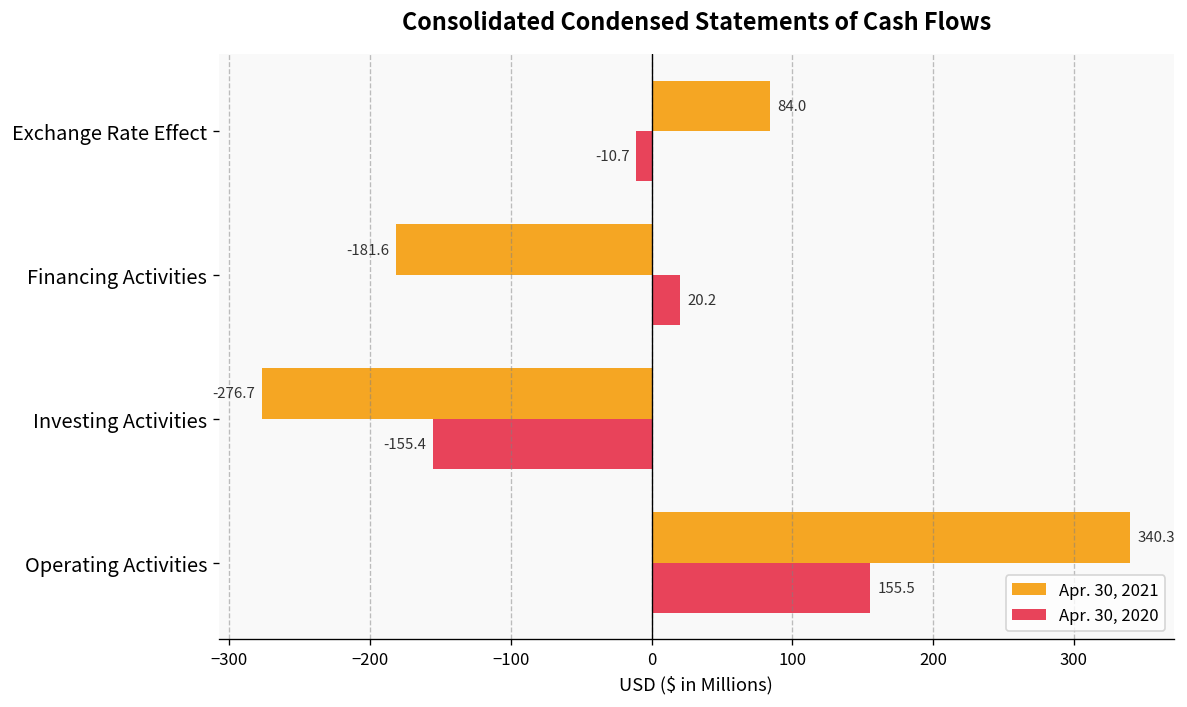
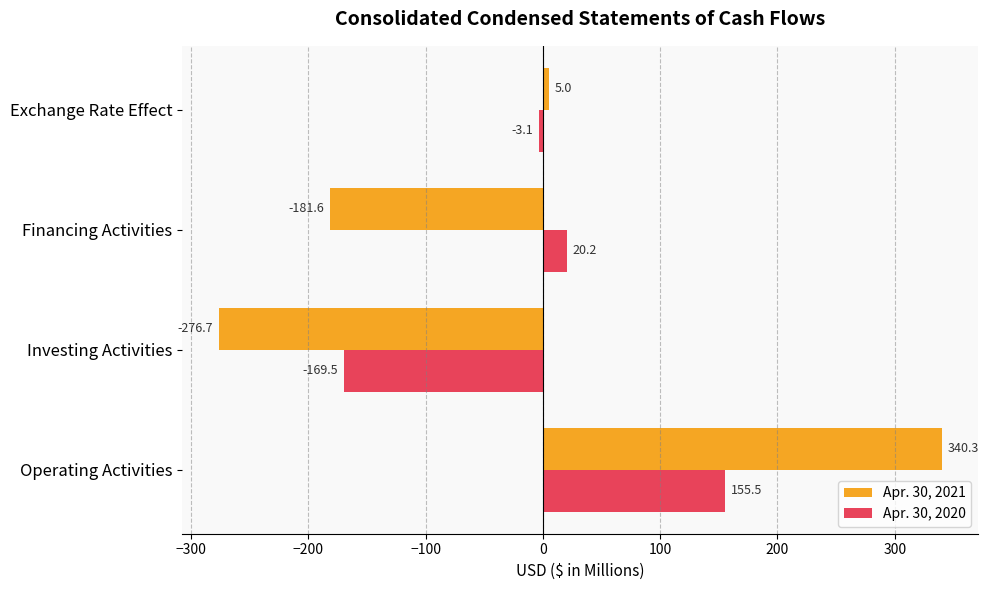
  {
    "Apr. 30, 2021": {
-     "Exchange Rate Effect": 84.0,
+     "Exchange Rate Effect": 5.0,
      "Financing Activities": -181.6,
      "Investing Activities": -276.7,
      "Operating Activities": 340.3
    },
    "Apr. 30, 2020": {
-     "Exchange Rate Effect": -10.7,
+     "Exchange Rate Effect": -3.1,
      "Financing Activities": 20.2,
-     "Investing Activities": -155.4,
+     "Investing Activities": -169.5,
      "Operating Activities": 155.5
    }
  }
